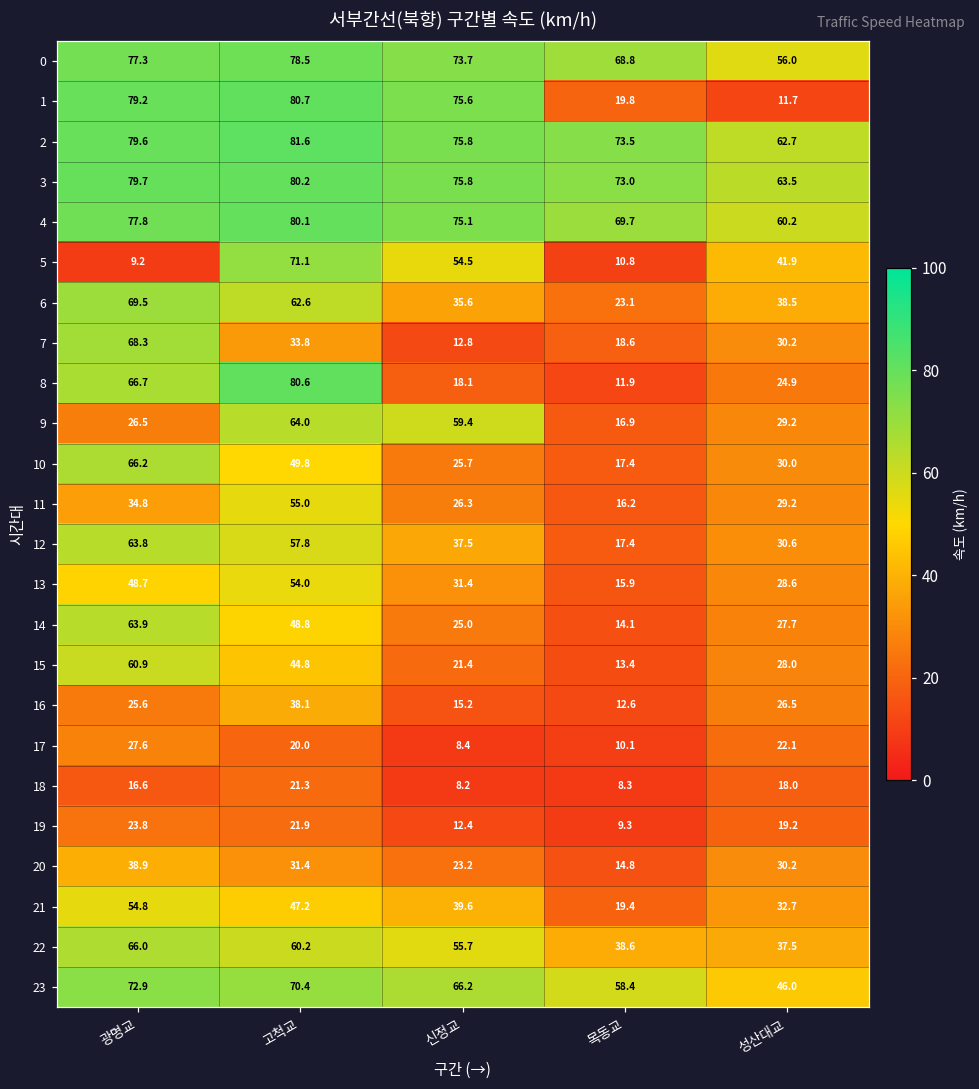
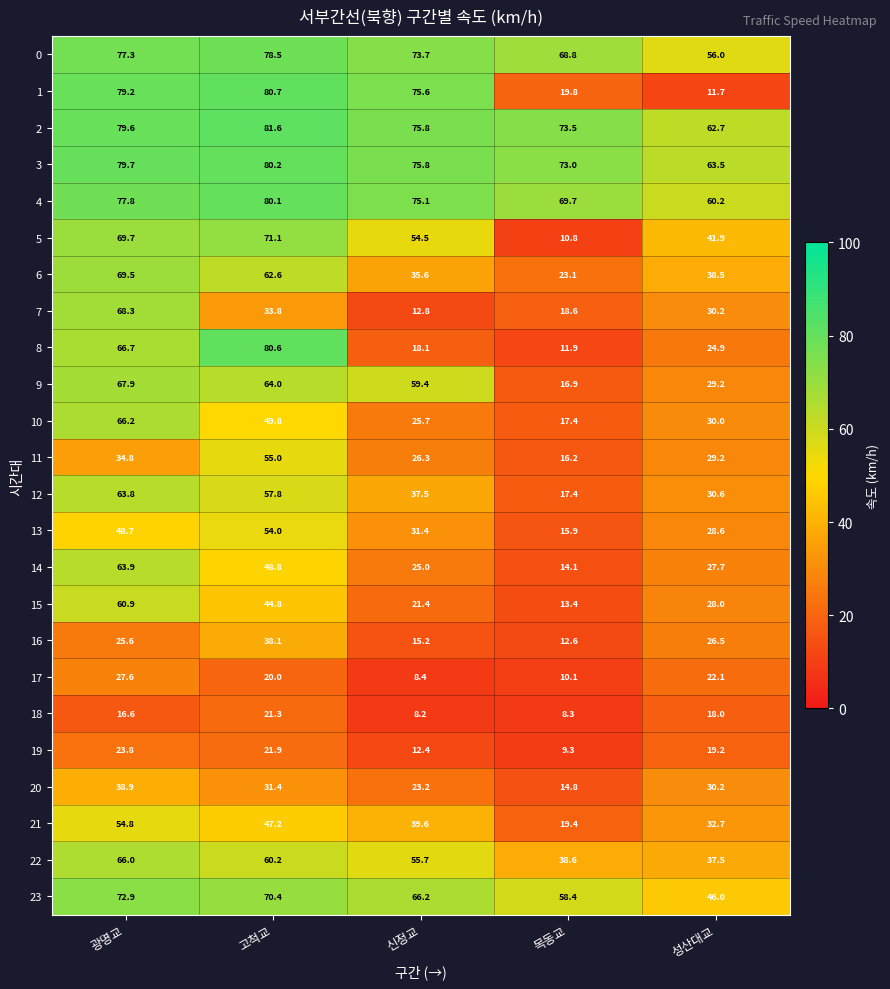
  {
    "0": {
      "광명교": 77.3,
      "고척교": 78.5,
      "신정교": 73.7,
      "목동교": 68.8,
      "성산대교": 56.0
    },
    "1": {
      "광명교": 79.2,
      "고척교": 80.7,
      "신정교": 75.6,
      "목동교": 19.8,
      "성산대교": 11.7
    },
    "2": {
      "광명교": 79.6,
      "고척교": 81.6,
      "신정교": 75.8,
      "목동교": 73.5,
      "성산대교": 62.7
    },
    "3": {
      "광명교": 79.7,
      "고척교": 80.2,
      "신정교": 75.8,
      "목동교": 73.0,
      "성산대교": 63.5
    },
    "4": {
      "광명교": 77.8,
      "고척교": 80.1,
      "신정교": 75.1,
      "목동교": 69.7,
      "성산대교": 60.2
    },
    "5": {
-     "광명교": 9.2,
+     "광명교": 69.7,
      "고척교": 71.1,
      "신정교": 54.5,
      "목동교": 10.8,
      "성산대교": 41.9
    },
    "6": {
      "광명교": 69.5,
      "고척교": 62.6,
      "신정교": 35.6,
      "목동교": 23.1,
      "성산대교": 38.5
    },
    "7": {
      "광명교": 68.3,
      "고척교": 33.8,
      "신정교": 12.8,
      "목동교": 18.6,
      "성산대교": 30.2
    },
    "8": {
      "광명교": 66.7,
      "고척교": 80.6,
      "신정교": 18.1,
      "목동교": 11.9,
      "성산대교": 24.9
    },
    "9": {
-     "광명교": 26.5,
+     "광명교": 67.9,
      "고척교": 64.0,
      "신정교": 59.4,
      "목동교": 16.9,
      "성산대교": 29.2
    },
    "10": {
      "광명교": 66.2,
      "고척교": 49.8,
      "신정교": 25.7,
      "목동교": 17.4,
      "성산대교": 30.0
    },
    "11": {
      "광명교": 34.8,
      "고척교": 55.0,
      "신정교": 26.3,
      "목동교": 16.2,
      "성산대교": 29.2
    },
    "12": {
      "광명교": 63.8,
      "고척교": 57.8,
      "신정교": 37.5,
      "목동교": 17.4,
      "성산대교": 30.6
    },
    "13": {
      "광명교": 48.7,
      "고척교": 54.0,
      "신정교": 31.4,
      "목동교": 15.9,
      "성산대교": 28.6
    },
    "14": {
      "광명교": 63.9,
      "고척교": 48.8,
      "신정교": 25.0,
      "목동교": 14.1,
      "성산대교": 27.7
    },
    "15": {
      "광명교": 60.9,
      "고척교": 44.8,
      "신정교": 21.4,
      "목동교": 13.4,
      "성산대교": 28.0
    },
    "16": {
      "광명교": 25.6,
      "고척교": 38.1,
      "신정교": 15.2,
      "목동교": 12.6,
      "성산대교": 26.5
    },
    "17": {
      "광명교": 27.6,
      "고척교": 20.0,
      "신정교": 8.4,
      "목동교": 10.1,
      "성산대교": 22.1
    },
    "18": {
      "광명교": 16.6,
      "고척교": 21.3,
      "신정교": 8.2,
      "목동교": 8.3,
      "성산대교": 18.0
    },
    "19": {
      "광명교": 23.8,
      "고척교": 21.9,
      "신정교": 12.4,
      "목동교": 9.3,
      "성산대교": 19.2
    },
    "20": {
      "광명교": 38.9,
      "고척교": 31.4,
      "신정교": 23.2,
      "목동교": 14.8,
      "성산대교": 30.2
    },
    "21": {
      "광명교": 54.8,
      "고척교": 47.2,
      "신정교": 39.6,
      "목동교": 19.4,
      "성산대교": 32.7
    },
    "22": {
      "광명교": 66.0,
      "고척교": 60.2,
      "신정교": 55.7,
      "목동교": 38.6,
      "성산대교": 37.5
    },
    "23": {
      "광명교": 72.9,
      "고척교": 70.4,
      "신정교": 66.2,
      "목동교": 58.4,
      "성산대교": 46.0
    }
  }
